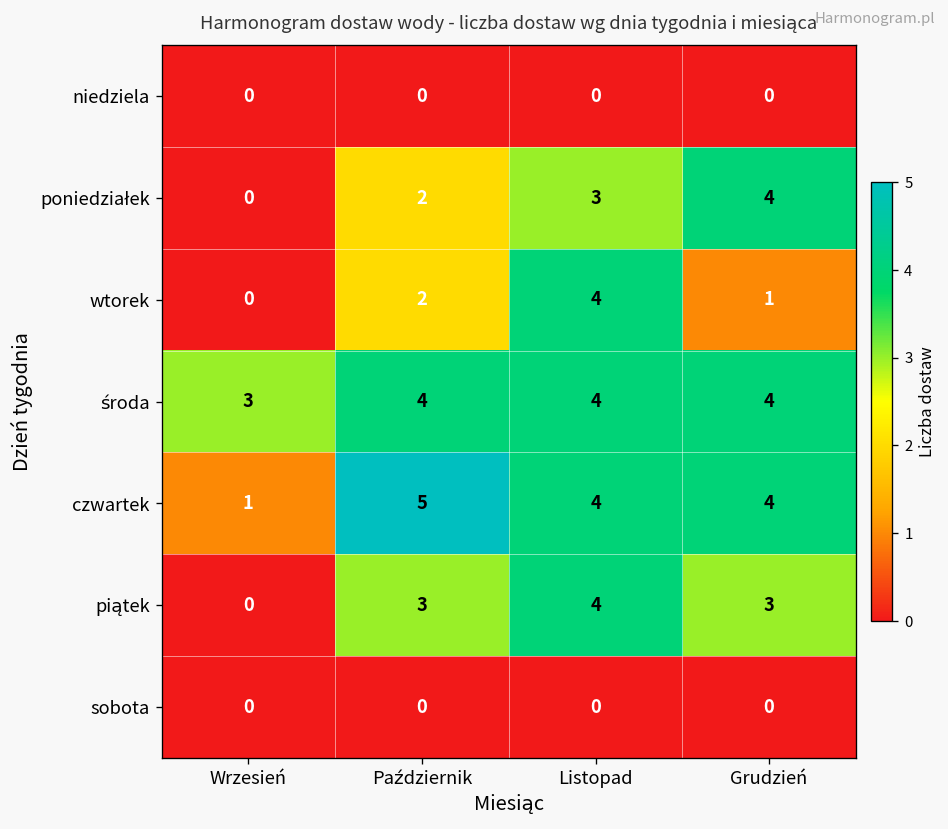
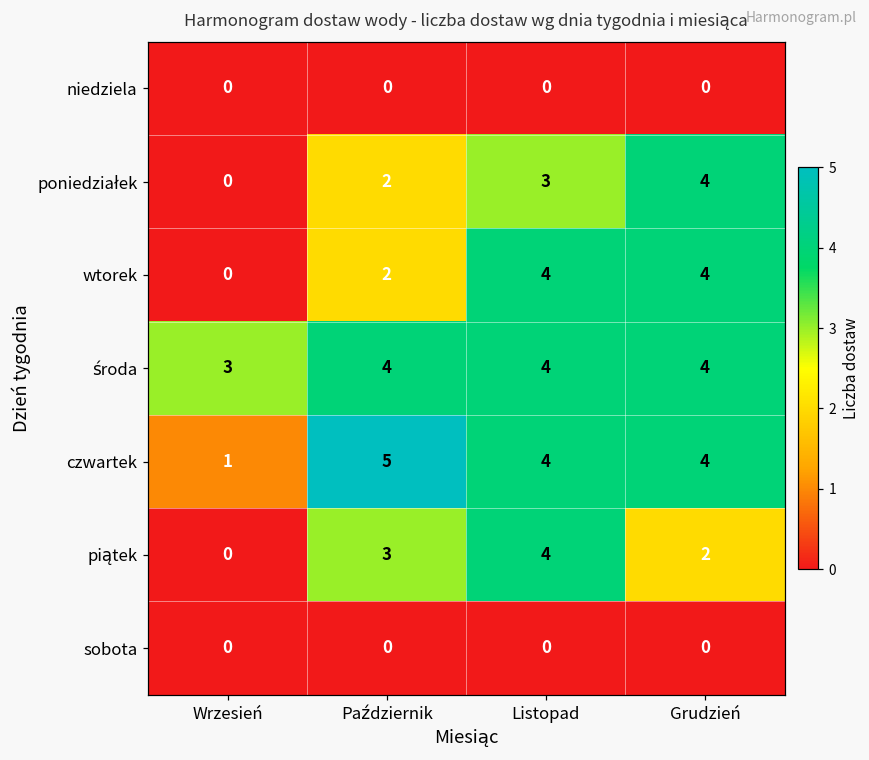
  {
    "niedziela": {
      "Wrzesień": 0,
      "Październik": 0,
      "Listopad": 0,
      "Grudzień": 0
    },
    "poniedziałek": {
      "Wrzesień": 0,
      "Październik": 2,
      "Listopad": 3,
      "Grudzień": 4
    },
    "wtorek": {
      "Wrzesień": 0,
      "Październik": 2,
      "Listopad": 4,
-     "Grudzień": 1
+     "Grudzień": 4
    },
    "środa": {
      "Wrzesień": 3,
      "Październik": 4,
      "Listopad": 4,
      "Grudzień": 4
    },
    "czwartek": {
      "Wrzesień": 1,
      "Październik": 5,
      "Listopad": 4,
      "Grudzień": 4
    },
    "piątek": {
      "Wrzesień": 0,
      "Październik": 3,
      "Listopad": 4,
-     "Grudzień": 3
+     "Grudzień": 2
    },
    "sobota": {
      "Wrzesień": 0,
      "Październik": 0,
      "Listopad": 0,
      "Grudzień": 0
    }
  }
